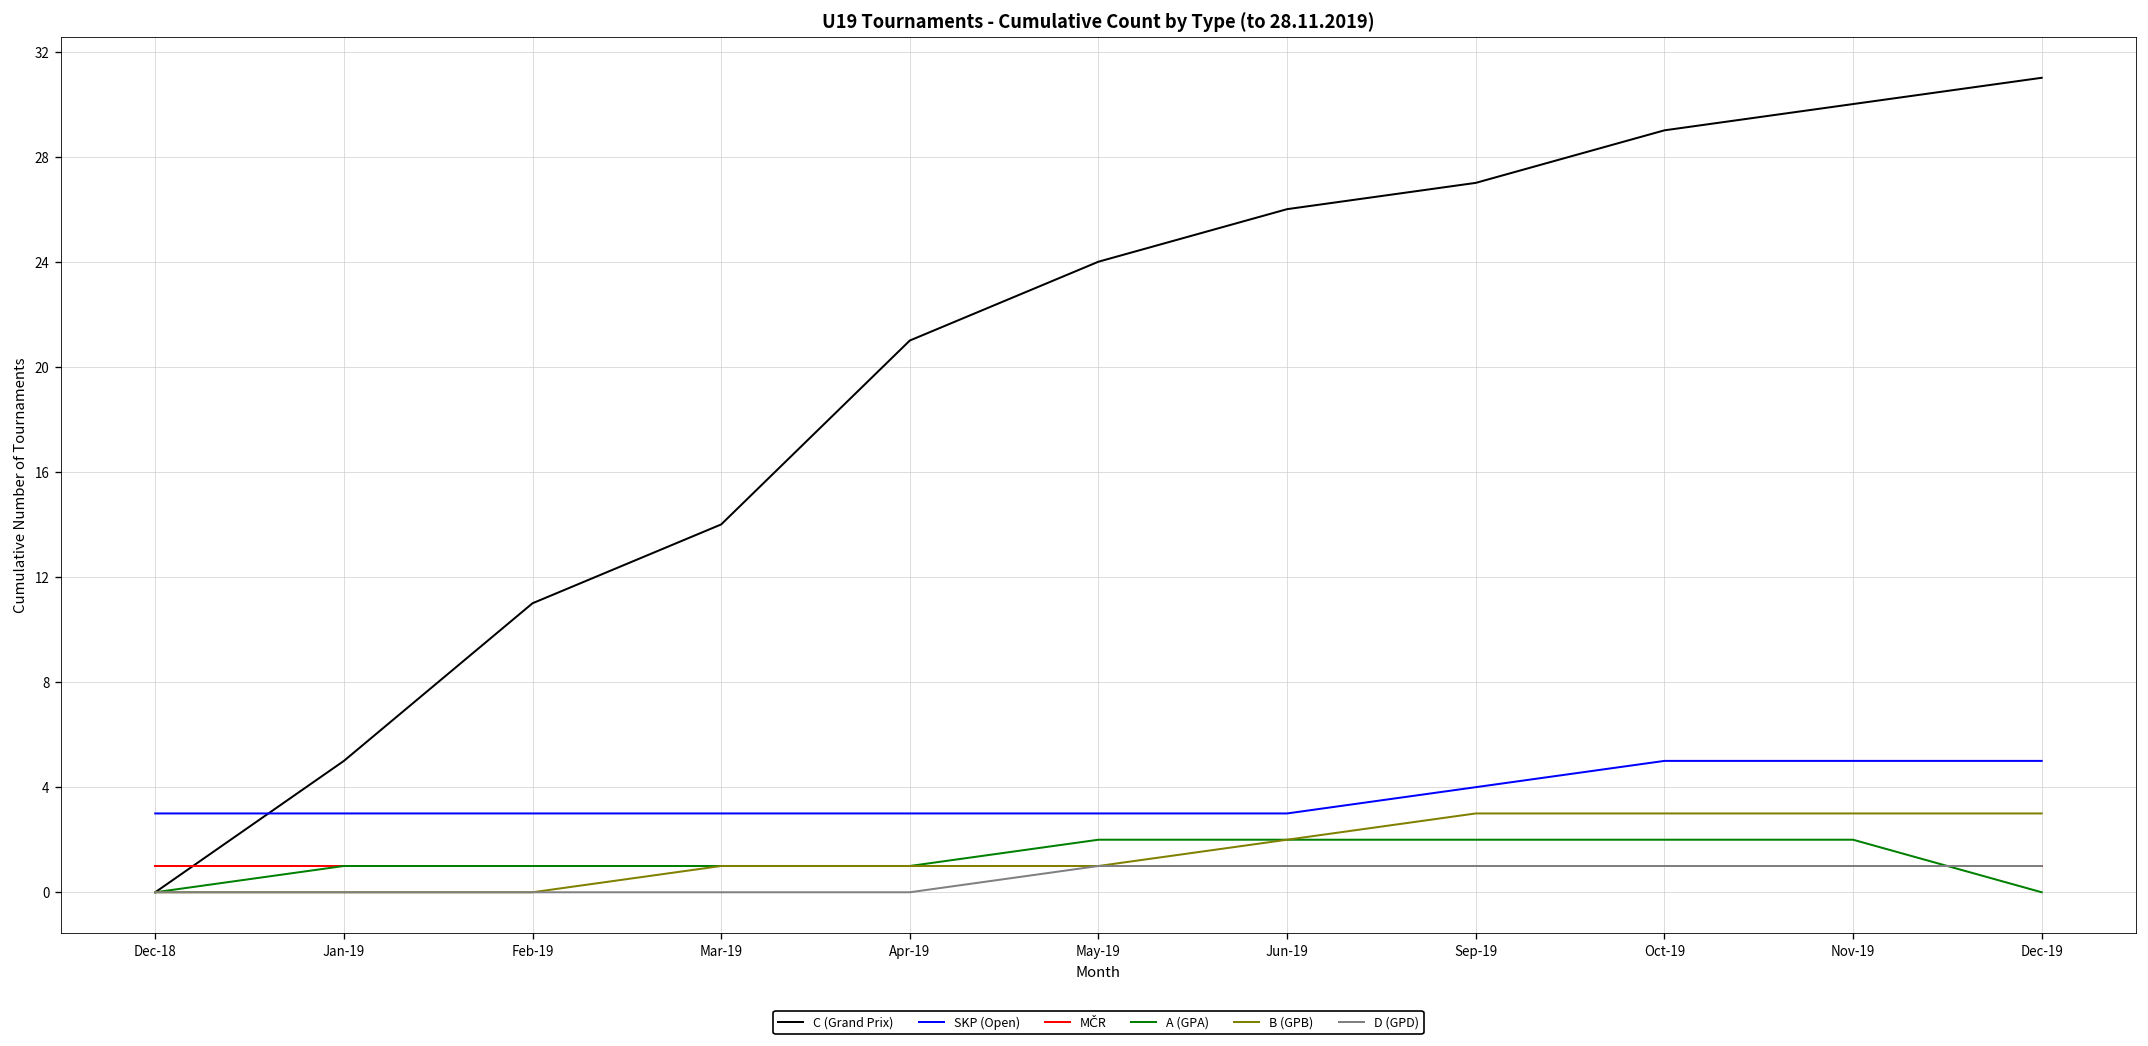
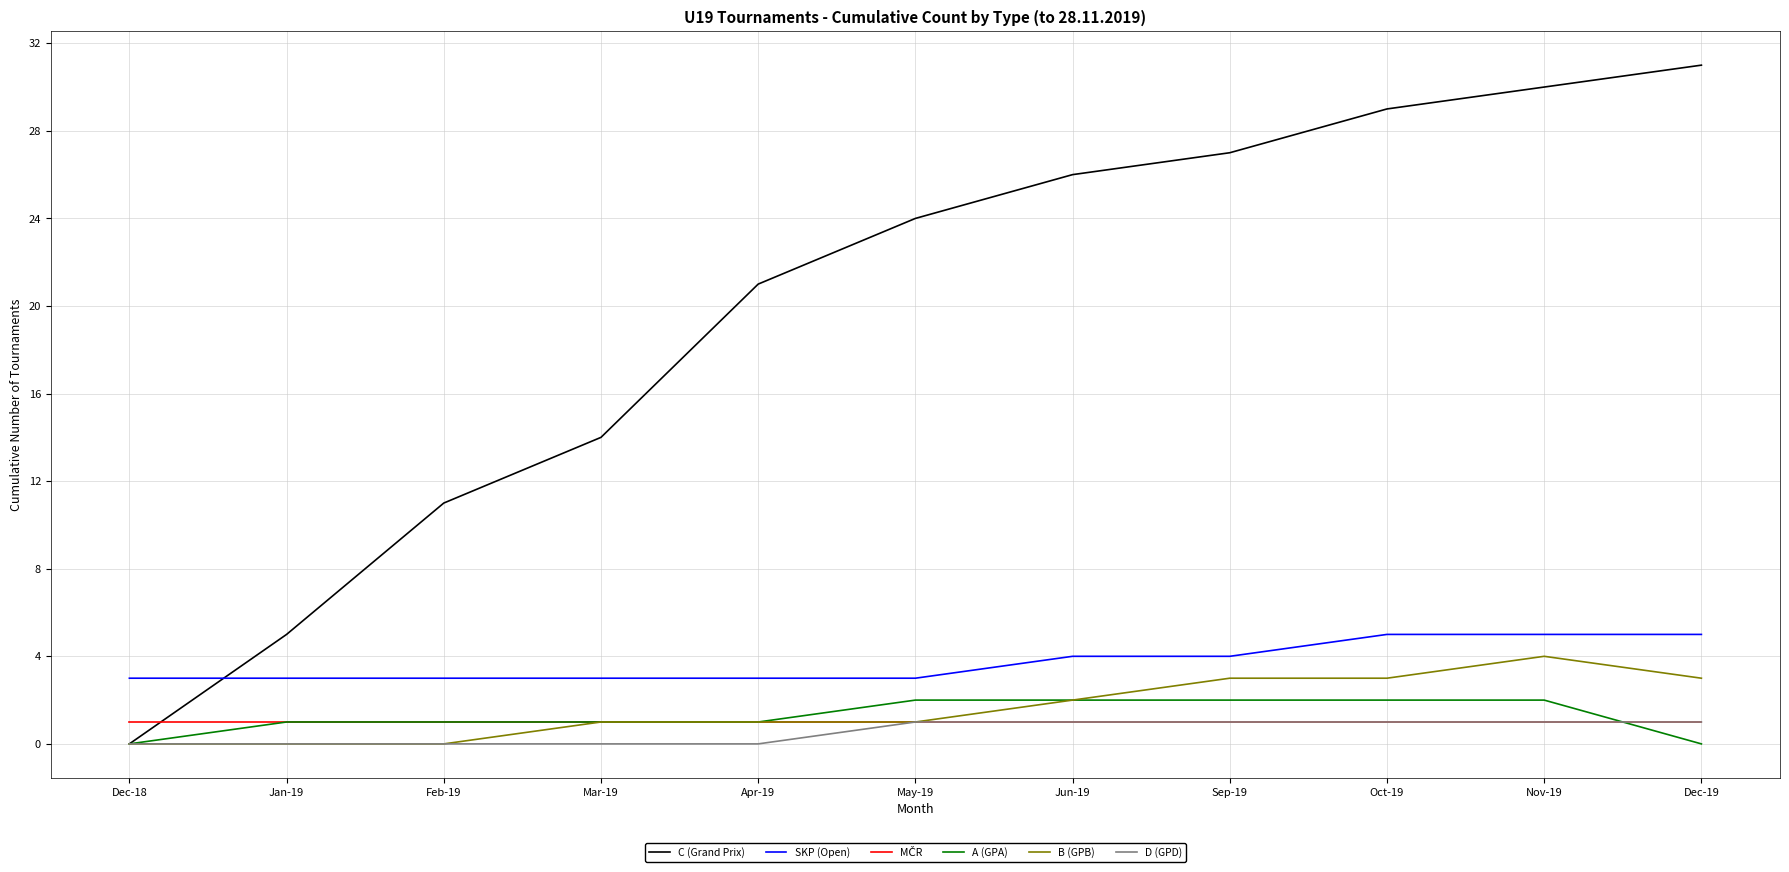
  {
    "C (Grand Prix)": {
      "Jan-19": 5,
      "Feb-19": 11,
      "Mar-19": 14,
      "Apr-19": 21,
      "May-19": 24,
      "Jun-19": 26,
      "Sep-19": 27,
      "Oct-19": 29,
      "Nov-19": 30,
      "Dec-19": 31
    },
    "SKP (Open)": {
      "Dec-18": 3,
      "Jan-19": 3,
      "Feb-19": 3,
      "Mar-19": 3,
      "Apr-19": 3,
      "May-19": 3,
-     "Jun-19": 3,
+     "Jun-19": 4,
      "Sep-19": 4,
      "Oct-19": 5,
      "Nov-19": 5,
      "Dec-19": 5
    },
    "MČR": {
      "Dec-18": 1
    },
    "A (GPA)": {
      "May-19": 2,
      "Sep-19": 2,
      "Oct-19": 2,
      "Nov-19": 2,
      "Dec-19": 0
    },
    "B (GPB)": {
      "Sep-19": 3,
      "Oct-19": 3,
-     "Nov-19": 3,
+     "Nov-19": 4,
      "Dec-19": 3
    },
    "D (GPD)": {
      "Mar-19": 0,
      "Apr-19": 0
    }
  }
